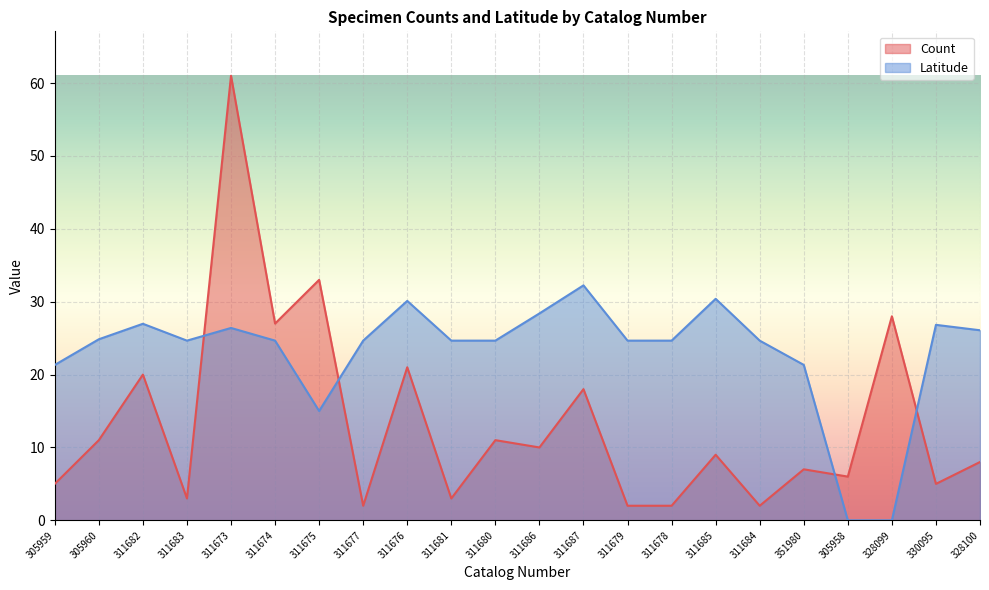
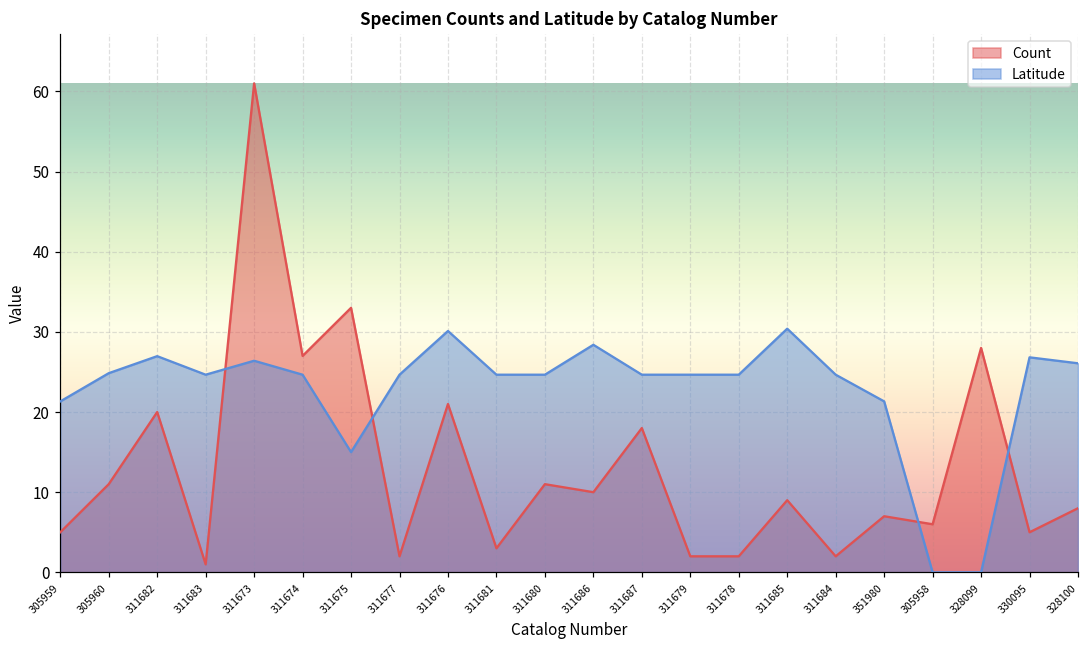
  {
    "Count": {
      "305959": 5,
      "305960": 11,
      "311682": 20,
-     "311683": 3,
+     "311683": 1,
      "311673": 61,
      "311674": 27,
      "311675": 33,
      "311677": 2,
      "311676": 21,
      "311681": 3,
      "311680": 11,
      "311686": 10,
      "311687": 18,
      "311679": 2,
      "311678": 2,
      "311685": 9,
      "311684": 2,
      "351980": 7,
      "305958": 6,
      "328099": 28,
      "330095": 5,
      "328100": 8
    },
    "Latitude": {
      "305959": 21,
      "305960": 25,
      "311682": 27,
      "311683": 25,
      "311673": 26,
      "311674": 25,
      "311675": 15,
      "311677": 25,
      "311676": 30,
      "311681": 25,
      "311680": 25,
      "311686": 28,
-     "311687": 32,
+     "311687": 25,
      "311679": 25,
      "311678": 25,
      "311685": 30,
      "311684": 25,
      "351980": 21,
      "305958": 0,
      "328099": 0,
      "330095": 27,
      "328100": 26
    }
  }
